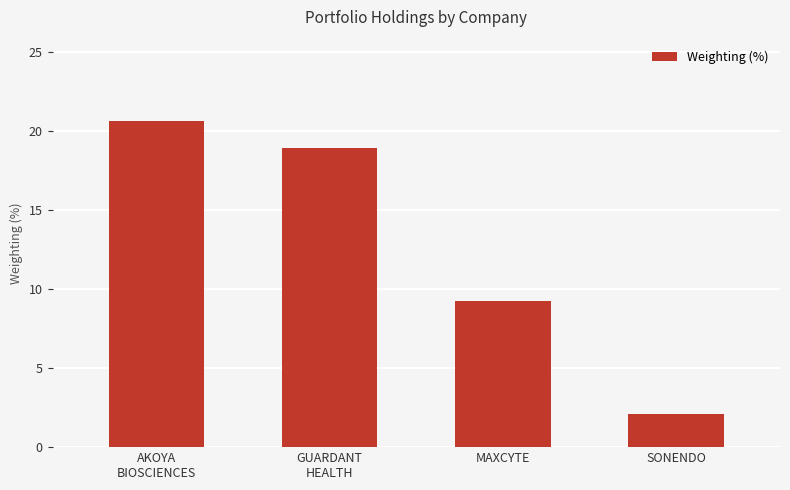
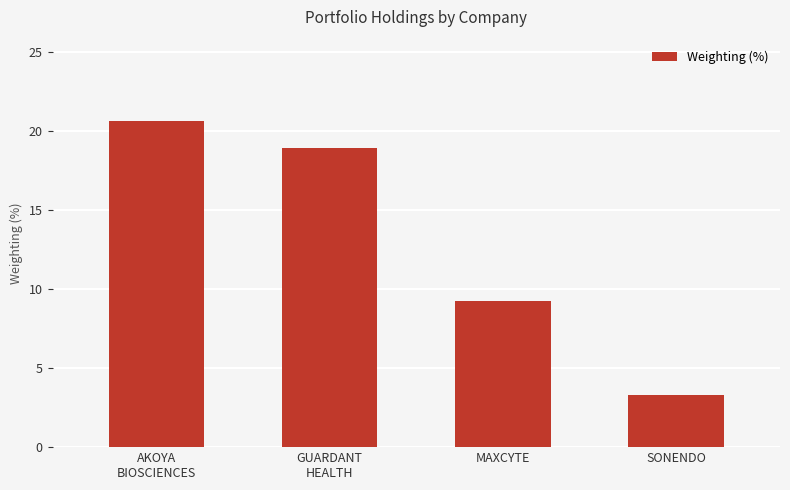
  {
    "AKOYA BIOSCIENCES": 20.6,
    "GUARDANT HEALTH": 18.9,
    "MAXCYTE": 9.2,
-   "SONENDO": 2.1
+   "SONENDO": 3.3
  }
